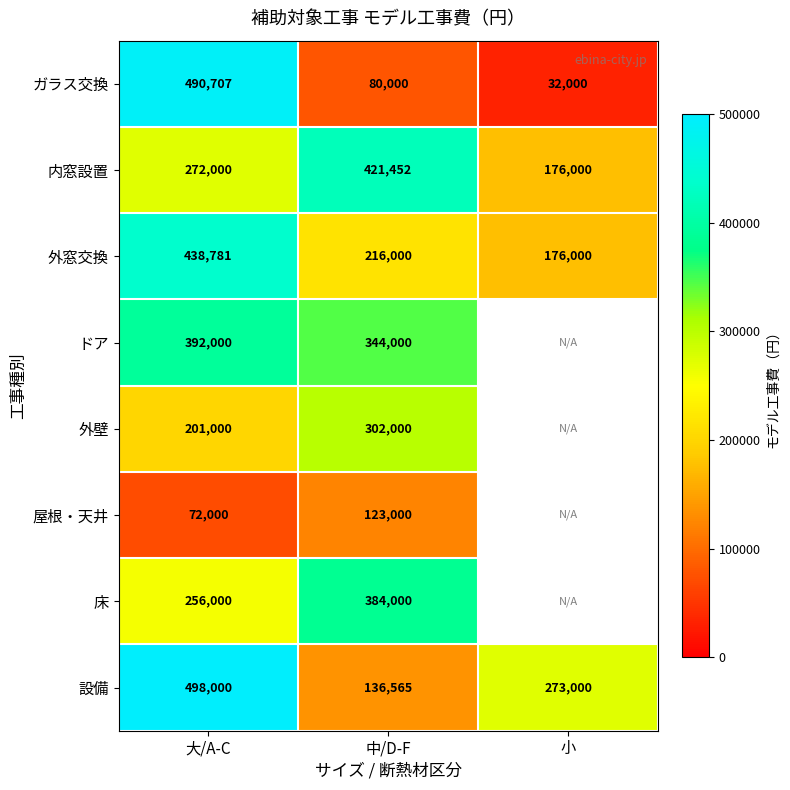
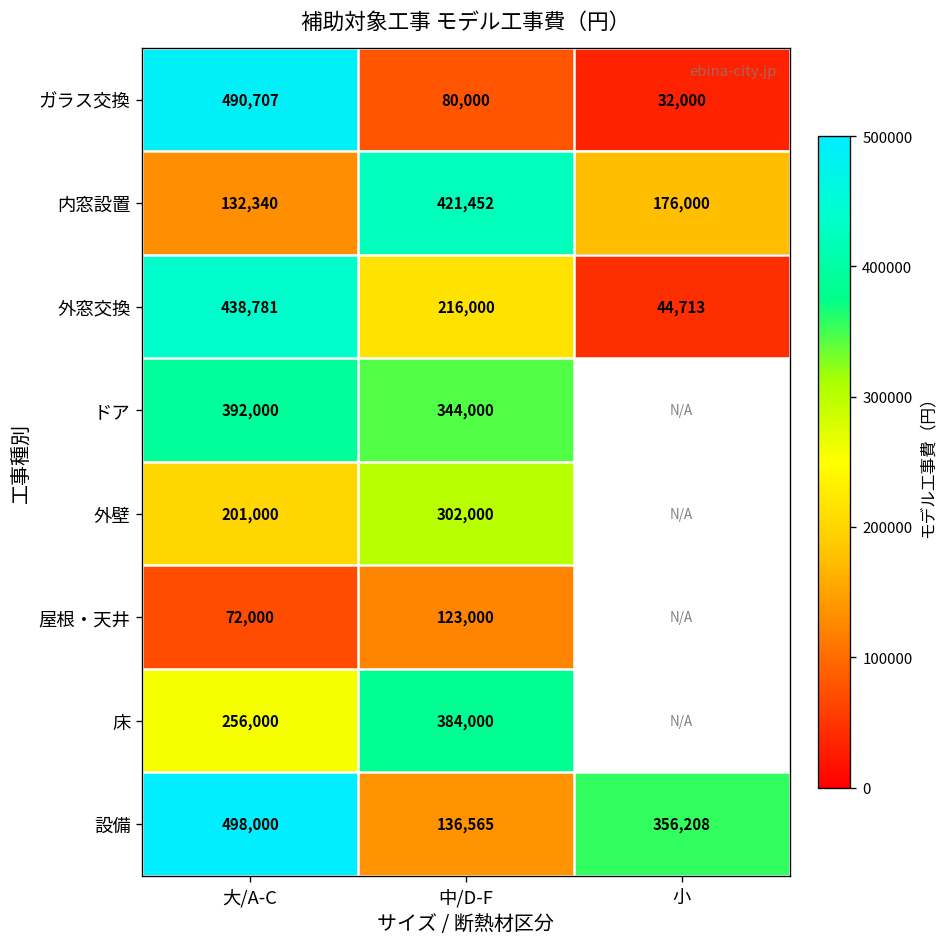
  {
    "ガラス交換": {
      "大/A-C": "490,707",
      "中/D-F": "80,000"
    },
    "内窓設置": {
-     "大/A-C": "272,000",
+     "大/A-C": "132,340",
      "中/D-F": "421,452",
      "小": "176,000"
    },
    "外窓交換": {
      "大/A-C": "438,781",
      "中/D-F": "216,000",
-     "小": "176,000"
+     "小": "44,713"
    },
    "ドア": {
      "大/A-C": "392,000",
      "中/D-F": "344,000"
    },
    "外壁": {
      "大/A-C": "201,000",
      "中/D-F": "302,000"
    },
    "屋根・天井": {
      "大/A-C": "72,000",
      "中/D-F": "123,000"
    },
    "床": {
      "大/A-C": "256,000",
      "中/D-F": "384,000"
    },
    "設備": {
      "大/A-C": "498,000",
      "中/D-F": "136,565",
-     "小": "273,000"
+     "小": "356,208"
    }
  }
